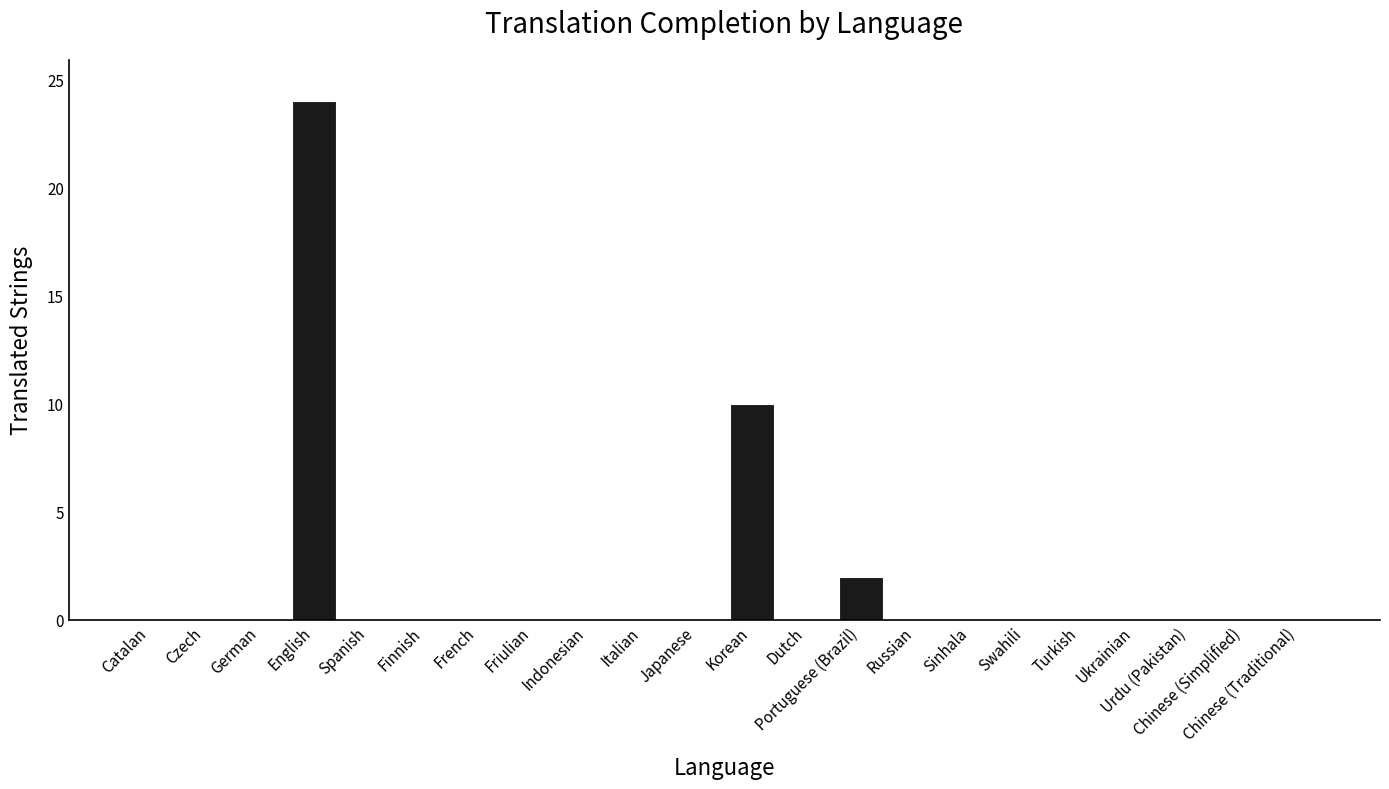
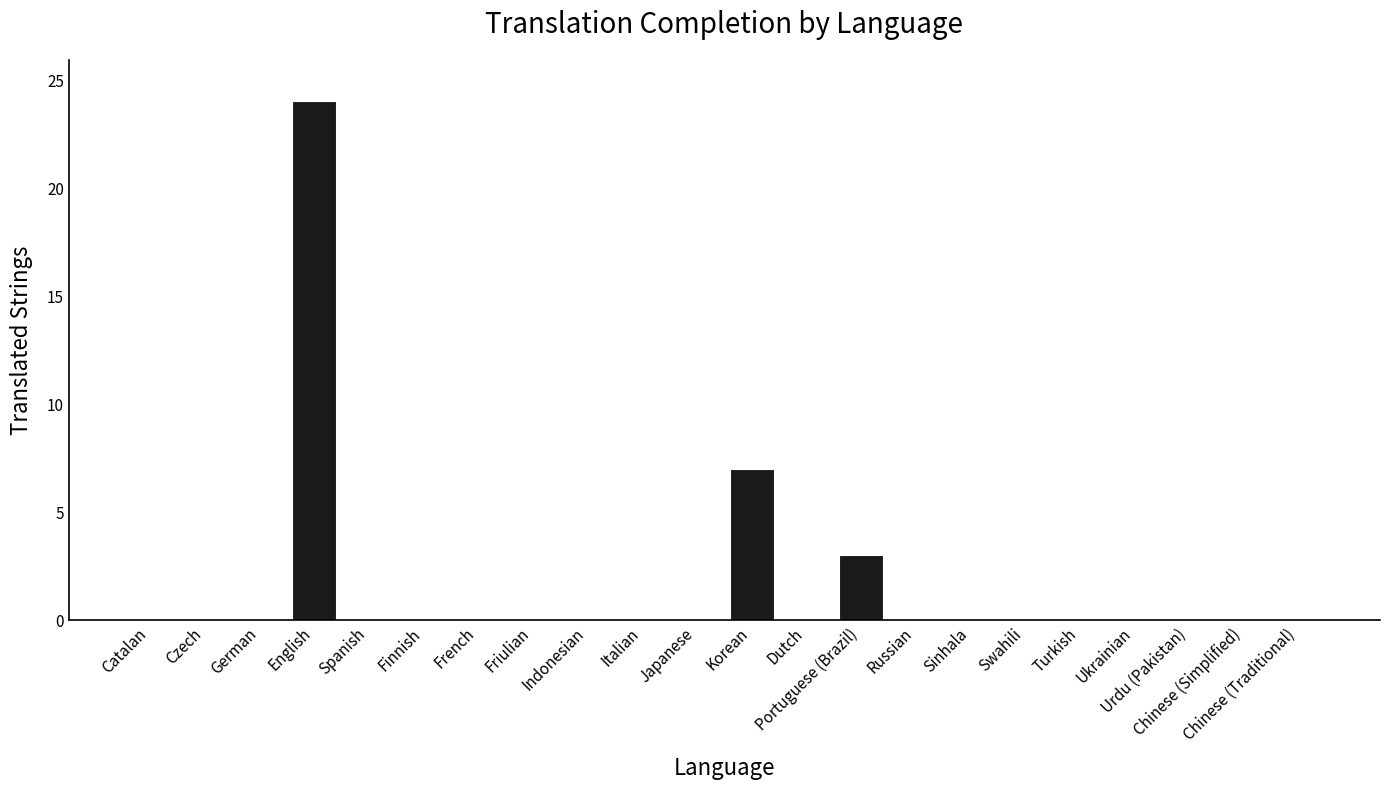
  {
    "Catalan": 0,
    "Czech": 0,
    "German": 0,
    "English": 24,
    "Spanish": 0,
    "Finnish": 0,
    "French": 0,
    "Friulian": 0,
    "Indonesian": 0,
    "Italian": 0,
    "Japanese": 0,
-   "Korean": 10,
+   "Korean": 7,
    "Dutch": 0,
-   "Portuguese (Brazil)": 2,
+   "Portuguese (Brazil)": 3,
    "Russian": 0,
    "Sinhala": 0,
    "Swahili": 0,
    "Turkish": 0,
    "Ukrainian": 0,
    "Urdu (Pakistan)": 0,
    "Chinese (Simplified)": 0,
    "Chinese (Traditional)": 0
  }
